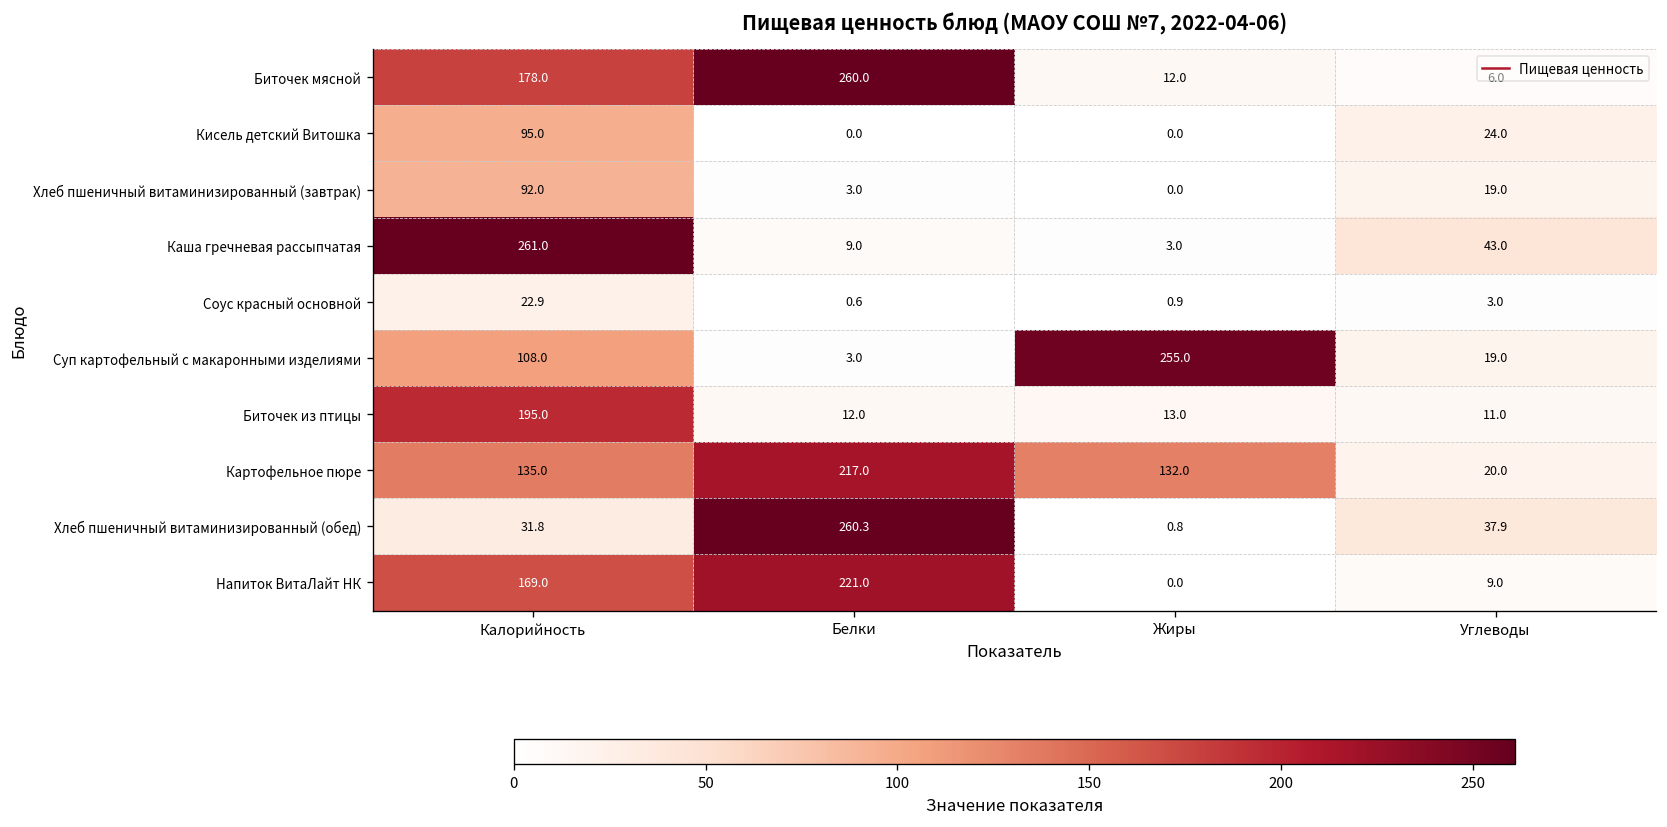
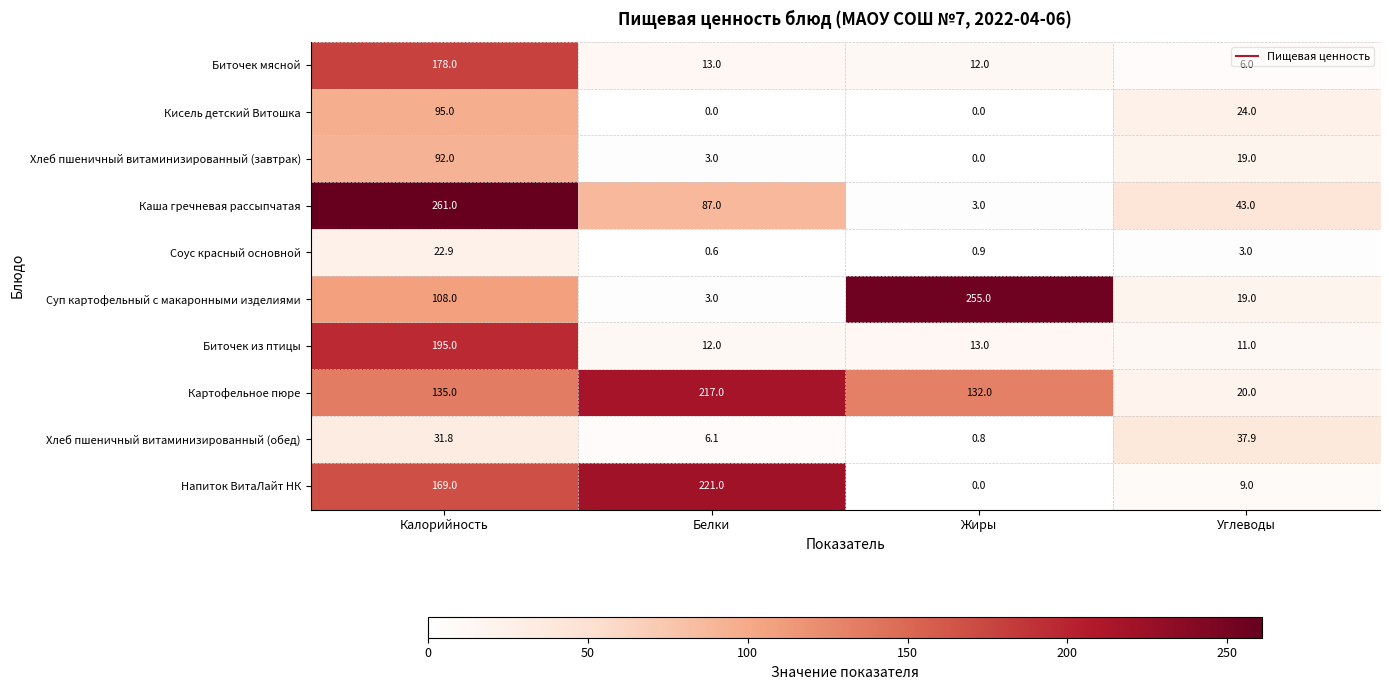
  {
    "Биточек мясной": {
      "Калорийность": 178.0,
-     "Белки": 260.0,
+     "Белки": 13.0,
      "Жиры": 12.0
    },
    "Кисель детский Витошка": {
      "Калорийность": 95.0,
      "Белки": 0.0,
      "Жиры": 0.0,
      "Углеводы": 24.0
    },
    "Хлеб пшеничный витаминизированный (завтрак)": {
      "Калорийность": 92.0,
      "Белки": 3.0,
      "Жиры": 0.0,
      "Углеводы": 19.0
    },
    "Каша гречневая рассыпчатая": {
      "Калорийность": 261.0,
-     "Белки": 9.0,
+     "Белки": 87.0,
      "Жиры": 3.0,
      "Углеводы": 43.0
    },
    "Соус красный основной": {
      "Калорийность": 22.9,
      "Белки": 0.6,
      "Жиры": 0.9,
      "Углеводы": 3.0
    },
    "Суп картофельный с макаронными изделиями": {
      "Калорийность": 108.0,
      "Белки": 3.0,
      "Жиры": 255.0,
      "Углеводы": 19.0
    },
    "Биточек из птицы": {
      "Калорийность": 195.0,
      "Белки": 12.0,
      "Жиры": 13.0,
      "Углеводы": 11.0
    },
    "Картофельное пюре": {
      "Калорийность": 135.0,
      "Белки": 217.0,
      "Жиры": 132.0,
      "Углеводы": 20.0
    },
    "Хлеб пшеничный витаминизированный (обед)": {
      "Калорийность": 31.8,
-     "Белки": 260.3,
+     "Белки": 6.1,
      "Жиры": 0.8,
      "Углеводы": 37.9
    },
    "Напиток ВитаЛайт НК": {
      "Калорийность": 169.0,
      "Белки": 221.0,
      "Жиры": 0.0,
      "Углеводы": 9.0
    }
  }
